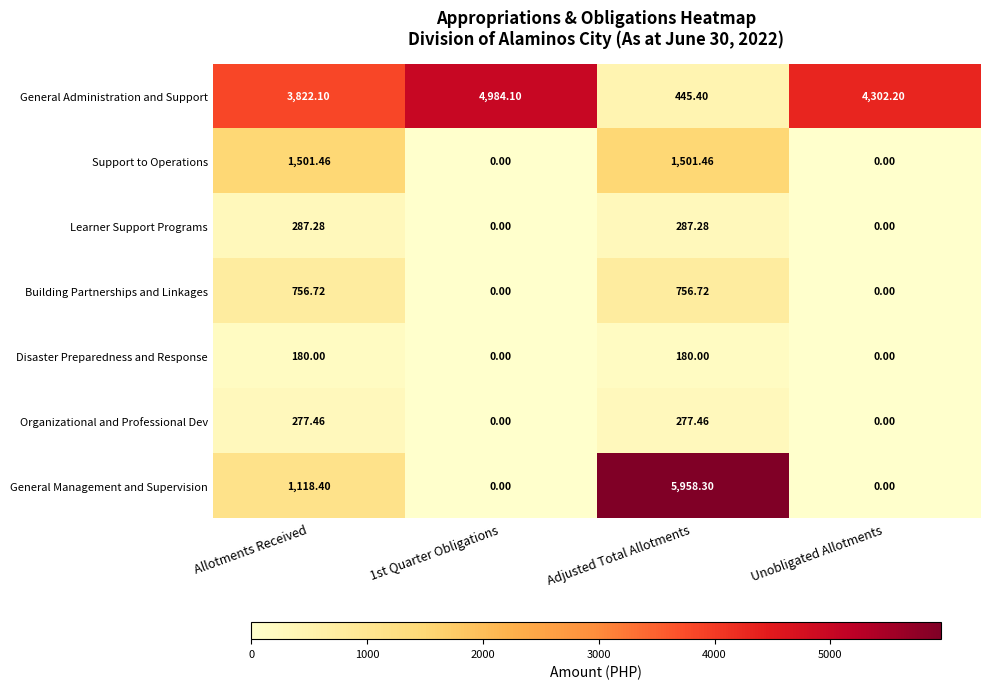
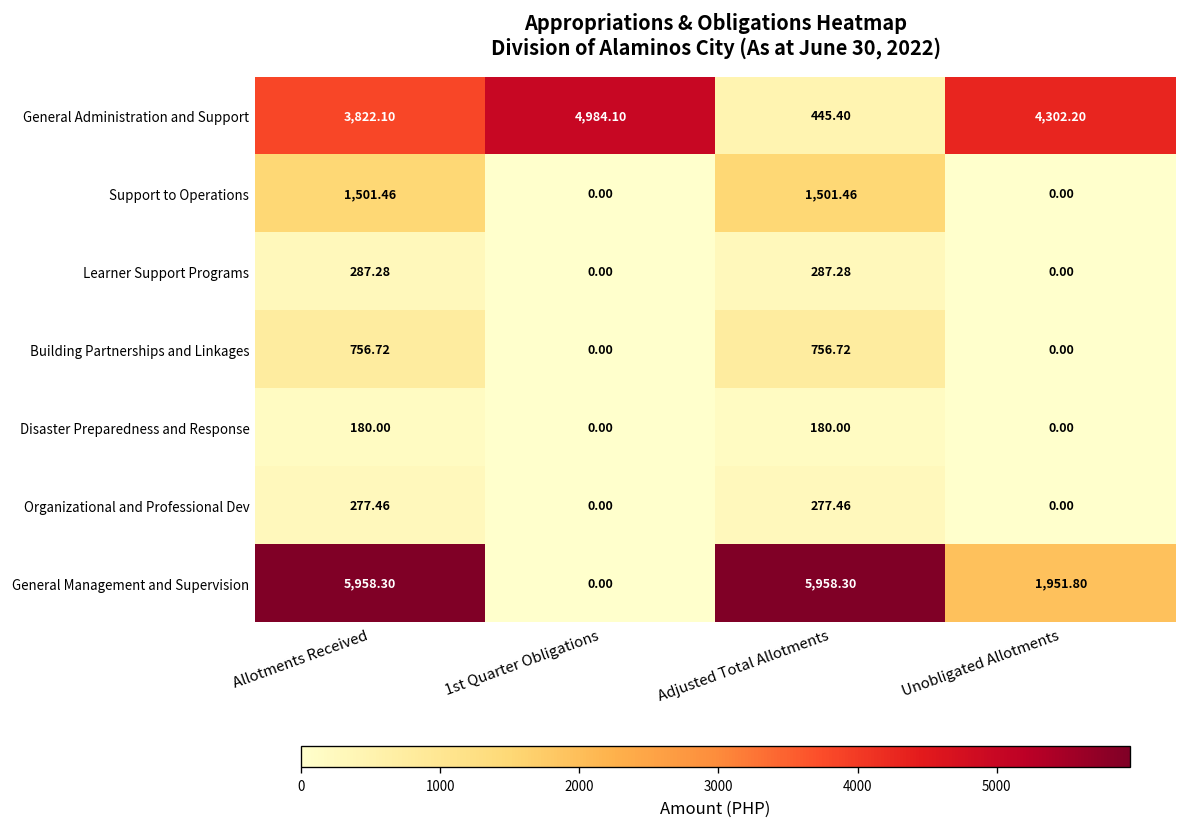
  {
    "General Administration and Support": {
      "Allotments Received": "3,822.10",
      "1st Quarter Obligations": "4,984.10",
      "Adjusted Total Allotments": "445.40",
      "Unobligated Allotments": "4,302.20"
    },
    "Support to Operations": {
      "Allotments Received": "1,501.46",
      "1st Quarter Obligations": "0.00",
      "Adjusted Total Allotments": "1,501.46",
      "Unobligated Allotments": "0.00"
    },
    "Learner Support Programs": {
      "Allotments Received": "287.28",
      "1st Quarter Obligations": "0.00",
      "Adjusted Total Allotments": "287.28",
      "Unobligated Allotments": "0.00"
    },
    "Building Partnerships and Linkages": {
      "Allotments Received": "756.72",
      "1st Quarter Obligations": "0.00",
      "Adjusted Total Allotments": "756.72",
      "Unobligated Allotments": "0.00"
    },
    "Disaster Preparedness and Response": {
      "Allotments Received": "180.00",
      "1st Quarter Obligations": "0.00",
      "Adjusted Total Allotments": "180.00",
      "Unobligated Allotments": "0.00"
    },
    "Organizational and Professional Dev": {
      "Allotments Received": "277.46",
      "1st Quarter Obligations": "0.00",
      "Adjusted Total Allotments": "277.46",
      "Unobligated Allotments": "0.00"
    },
    "General Management and Supervision": {
-     "Allotments Received": "1,118.40",
+     "Allotments Received": "5,958.30",
      "1st Quarter Obligations": "0.00",
      "Adjusted Total Allotments": "5,958.30",
-     "Unobligated Allotments": "0.00"
+     "Unobligated Allotments": "1,951.80"
    }
  }
